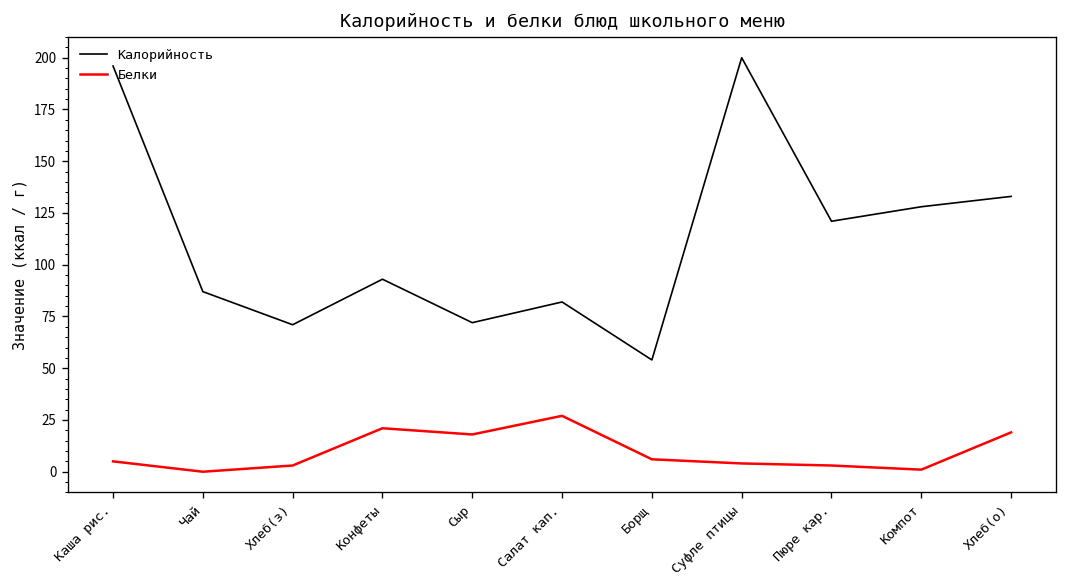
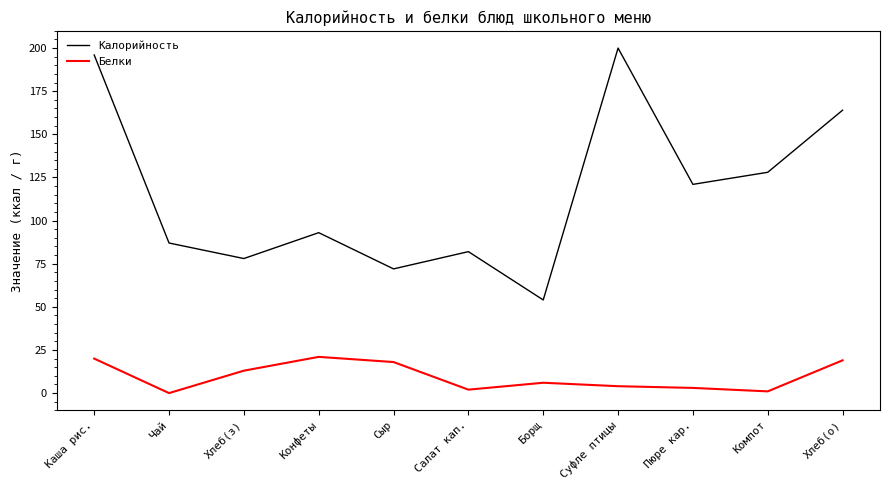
  {
    "Калорийность": {
      "Каша рис.": 196,
      "Чай": 87,
-     "Хлеб(з)": 71,
+     "Хлеб(з)": 78,
      "Конфеты": 93,
      "Сыр": 72,
      "Салат кап.": 82,
      "Борщ": 54,
      "Суфле птицы": 200,
      "Пюре кар.": 121,
      "Компот": 128,
-     "Хлеб(о)": 133
+     "Хлеб(о)": 164
    },
    "Белки": {
-     "Каша рис.": 5,
+     "Каша рис.": 20,
      "Чай": 0,
-     "Хлеб(з)": 3,
+     "Хлеб(з)": 13,
      "Конфеты": 21,
      "Сыр": 18,
-     "Салат кап.": 27,
+     "Салат кап.": 2,
      "Борщ": 6,
      "Суфле птицы": 4,
      "Пюре кар.": 3,
      "Компот": 1,
      "Хлеб(о)": 19
    }
  }
